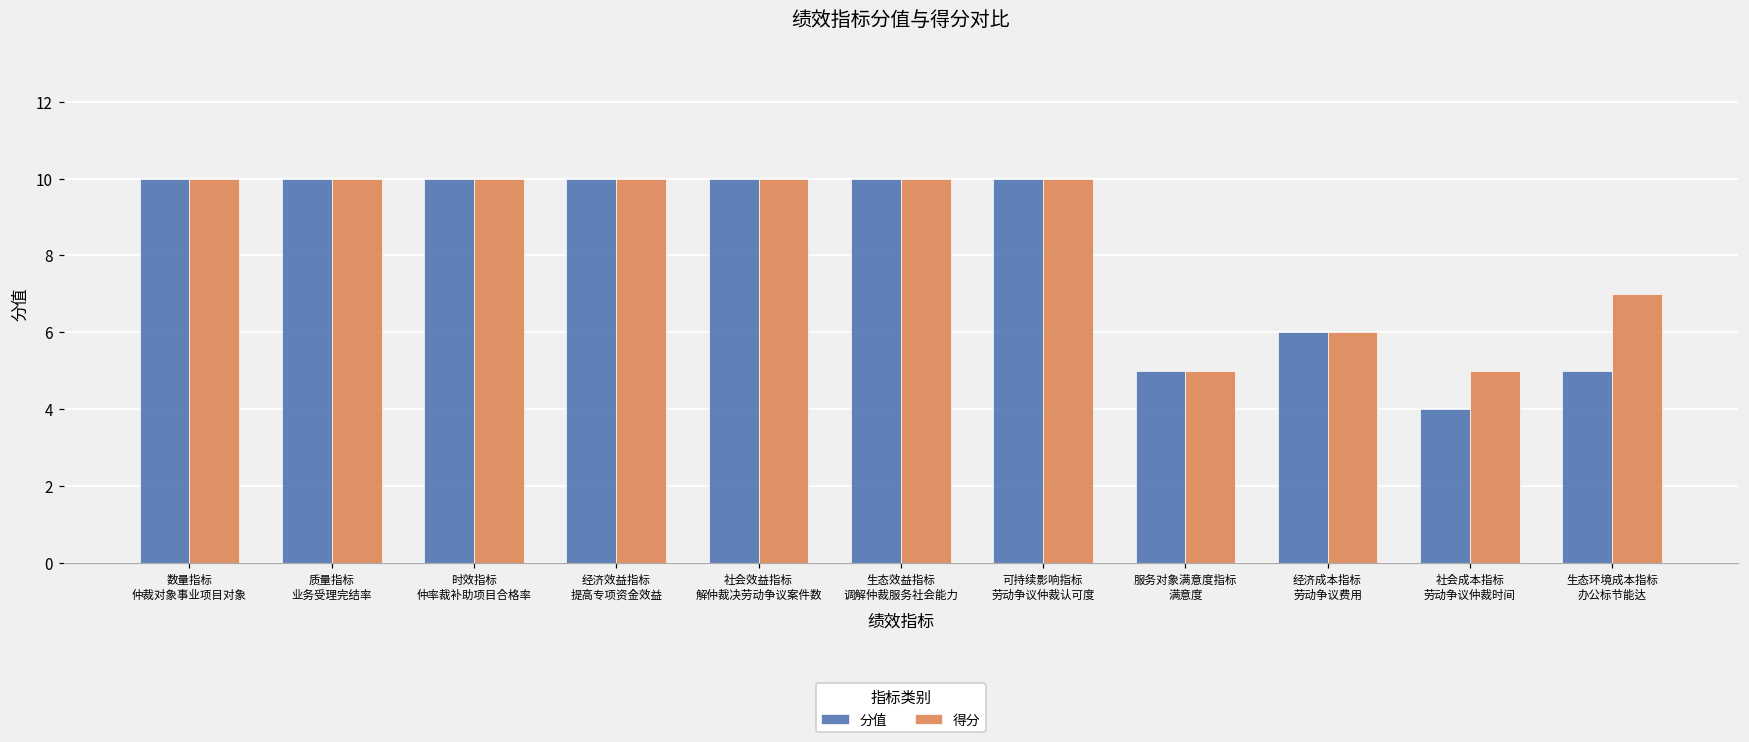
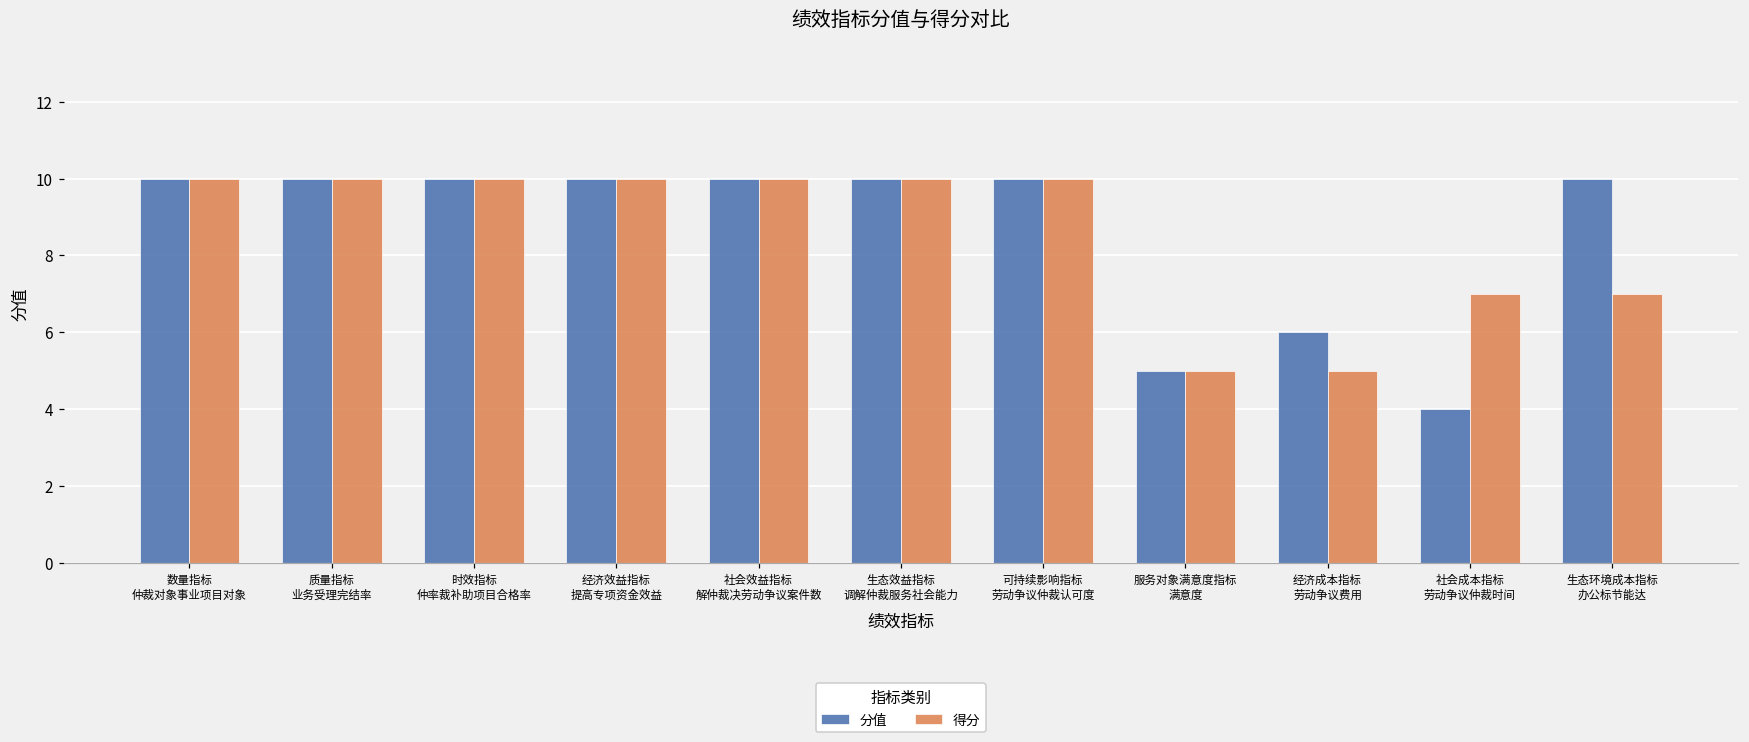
  {
    "分值": {
      "数量指标 仲裁对象事业项目对象": 10,
      "质量指标 业务受理完结率": 10,
      "时效指标 仲率裁补助项目合格率": 10,
      "经济效益指标 提高专项资金效益": 10,
      "社会效益指标 解仲裁决劳动争议案件数": 10,
      "生态效益指标 调解仲裁服务社会能力": 10,
      "可持续影响指标 劳动争议仲裁认可度": 10,
      "服务对象满意度指标 满意度": 5,
      "经济成本指标 劳动争议费用": 6,
      "社会成本指标 劳动争议仲裁时间": 4,
-     "生态环境成本指标 办公标节能达": 5
+     "生态环境成本指标 办公标节能达": 10
    },
    "得分": {
      "数量指标 仲裁对象事业项目对象": 10,
      "质量指标 业务受理完结率": 10,
      "时效指标 仲率裁补助项目合格率": 10,
      "经济效益指标 提高专项资金效益": 10,
      "社会效益指标 解仲裁决劳动争议案件数": 10,
      "生态效益指标 调解仲裁服务社会能力": 10,
      "可持续影响指标 劳动争议仲裁认可度": 10,
      "服务对象满意度指标 满意度": 5,
-     "经济成本指标 劳动争议费用": 6,
-     "社会成本指标 劳动争议仲裁时间": 5,
+     "经济成本指标 劳动争议费用": 5,
+     "社会成本指标 劳动争议仲裁时间": 7,
      "生态环境成本指标 办公标节能达": 7
    }
  }
